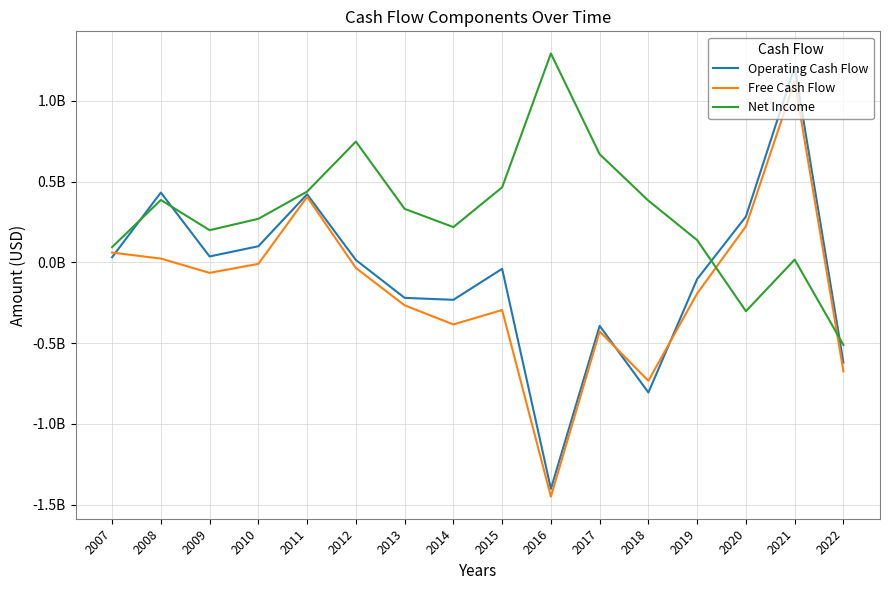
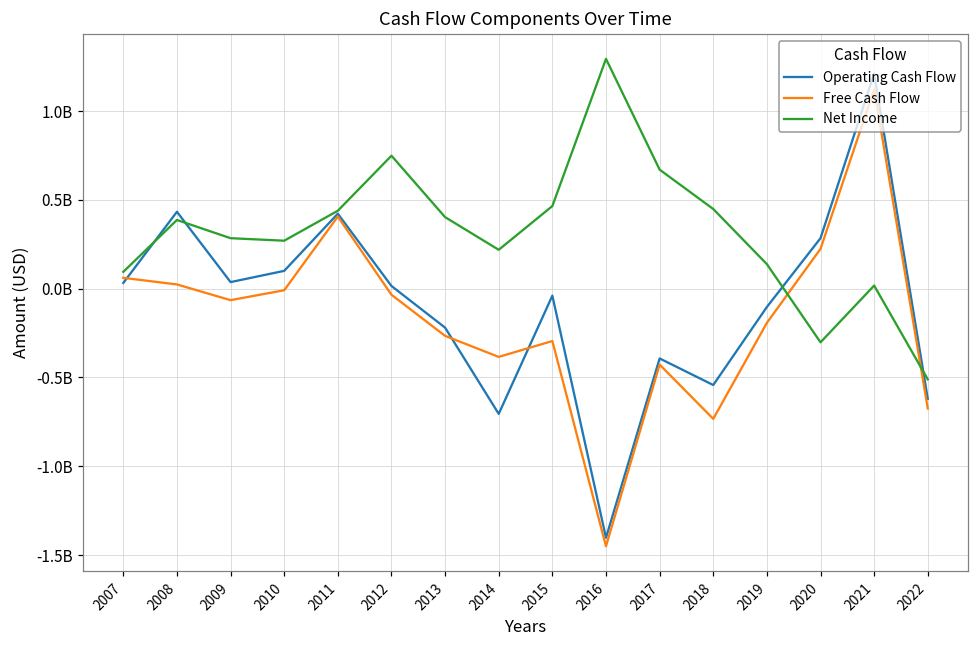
  {
    "Operating Cash Flow": {
      "2007": 30000000,
      "2008": 430000000,
      "2009": 40000000,
      "2010": 100000000,
      "2011": 420000000,
      "2012": 10000000,
      "2013": -220000000,
-     "2014": -230000000,
+     "2014": -710000000,
      "2015": -40000000,
      "2016": -1400000000,
      "2017": -390000000,
-     "2018": -810000000,
+     "2018": -540000000,
      "2019": -100000000,
      "2020": 280000000,
      "2022": -620000000
    },
    "Free Cash Flow": {
      "2007": 60000000,
      "2008": 20000000,
      "2009": -60000000,
      "2010": -10000000,
      "2011": 410000000,
      "2012": -30000000,
      "2013": -270000000,
      "2014": -380000000,
      "2015": -300000000,
      "2016": -1450000000,
      "2017": -430000000,
      "2018": -730000000,
      "2019": -190000000,
      "2020": 220000000,
      "2022": -680000000
    },
    "Net Income": {
      "2007": 90000000,
      "2008": 390000000,
-     "2009": 200000000,
+     "2009": 280000000,
      "2010": 270000000,
      "2011": 440000000,
      "2012": 750000000,
-     "2013": 330000000,
+     "2013": 400000000,
      "2014": 220000000,
      "2015": 460000000,
      "2016": 1290000000,
      "2017": 670000000,
-     "2018": 380000000,
+     "2018": 450000000,
      "2019": 140000000,
      "2020": -300000000,
      "2021": 20000000,
      "2022": -510000000
    }
  }
